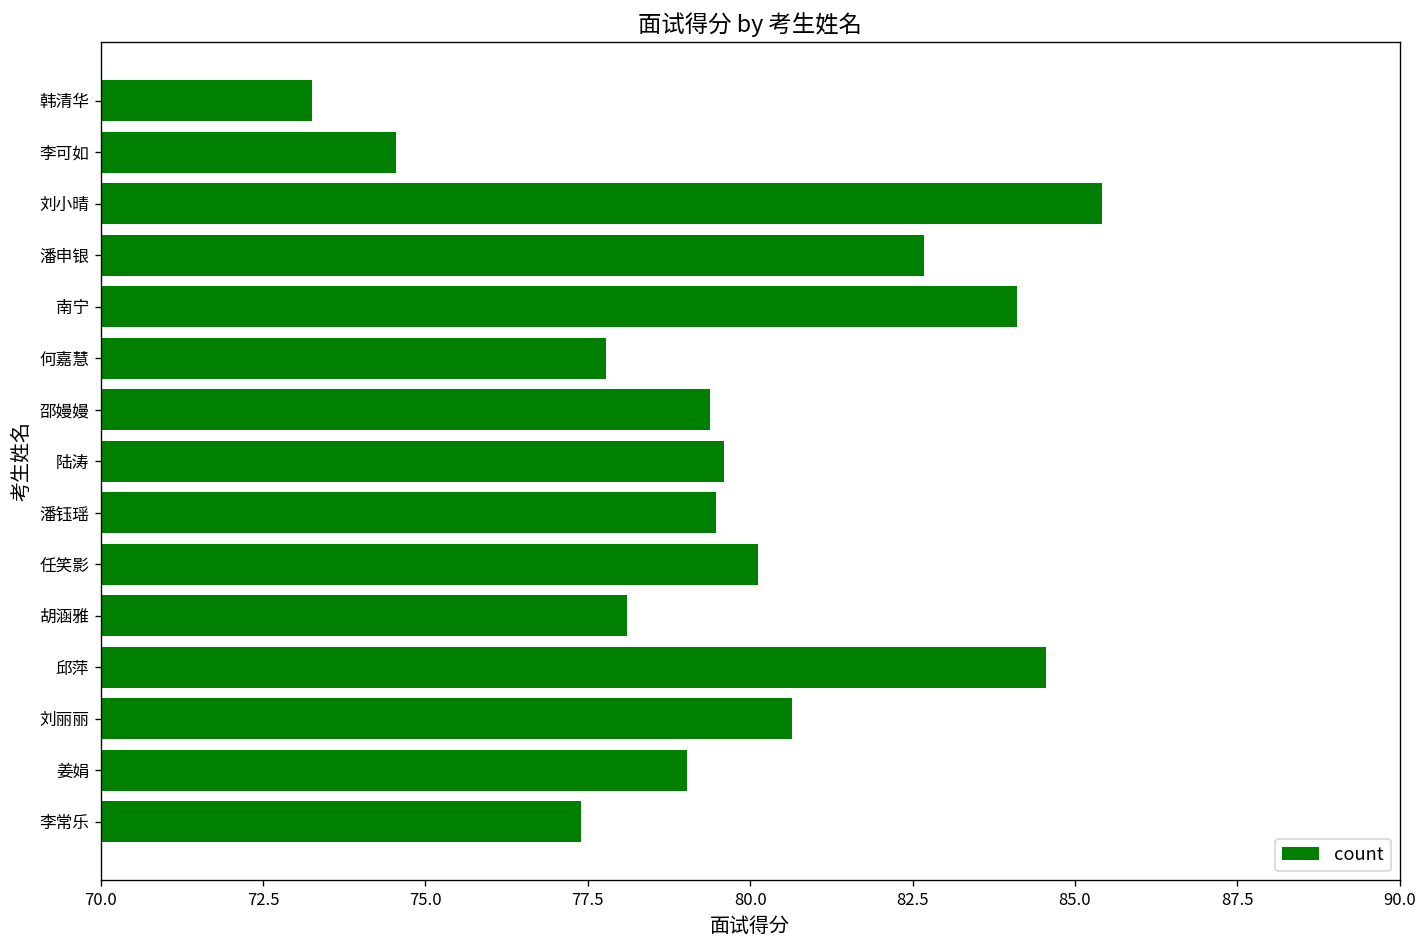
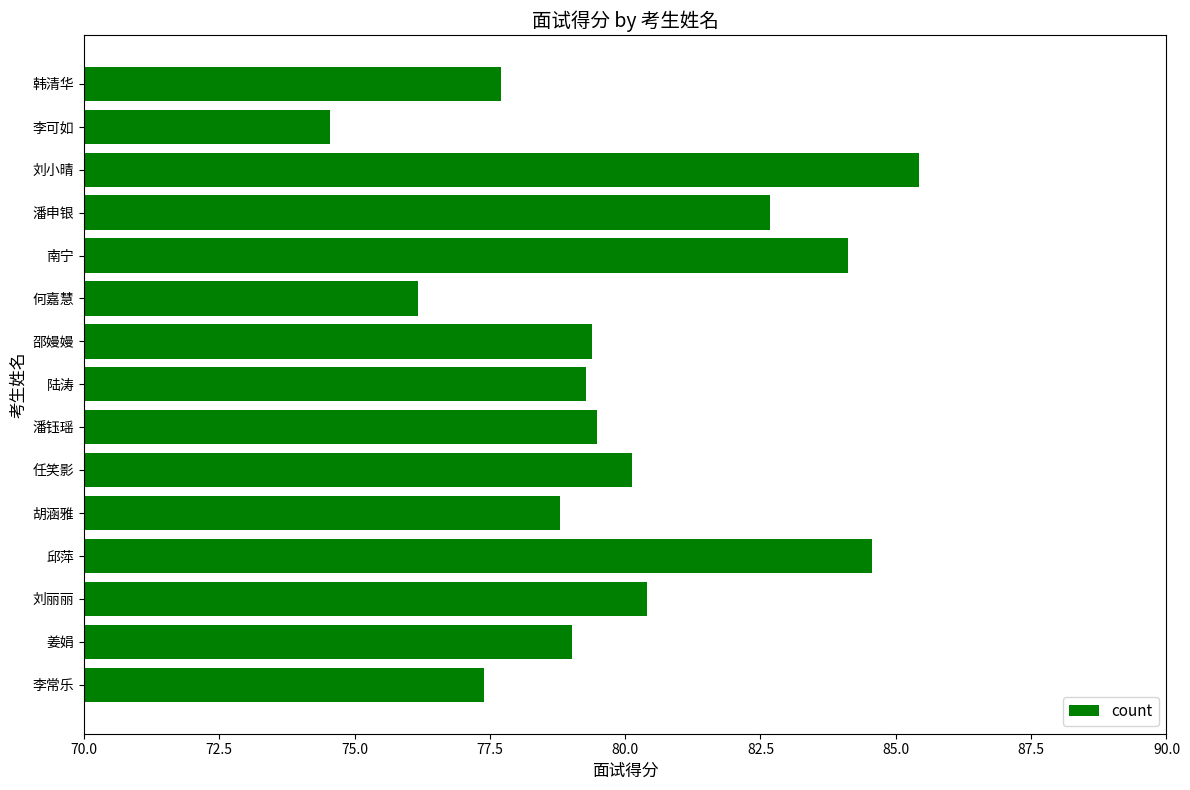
  {
-   "韩清华": 73.3,
+   "韩清华": 77.7,
    "李可如": 74.6,
    "刘小晴": 85.4,
    "潘申银": 82.7,
    "南宁": 84.1,
-   "何嘉慧": 77.8,
+   "何嘉慧": 76.2,
    "邵嫚嫚": 79.4,
-   "陆涛": 79.6,
+   "陆涛": 79.3,
    "潘钰瑶": 79.5,
    "任笑影": 80.1,
-   "胡涵雅": 78.1,
+   "胡涵雅": 78.8,
    "邱萍": 84.6,
-   "刘丽丽": 80.6,
+   "刘丽丽": 80.4,
    "姜娟": 79.0,
    "李常乐": 77.4
  }
